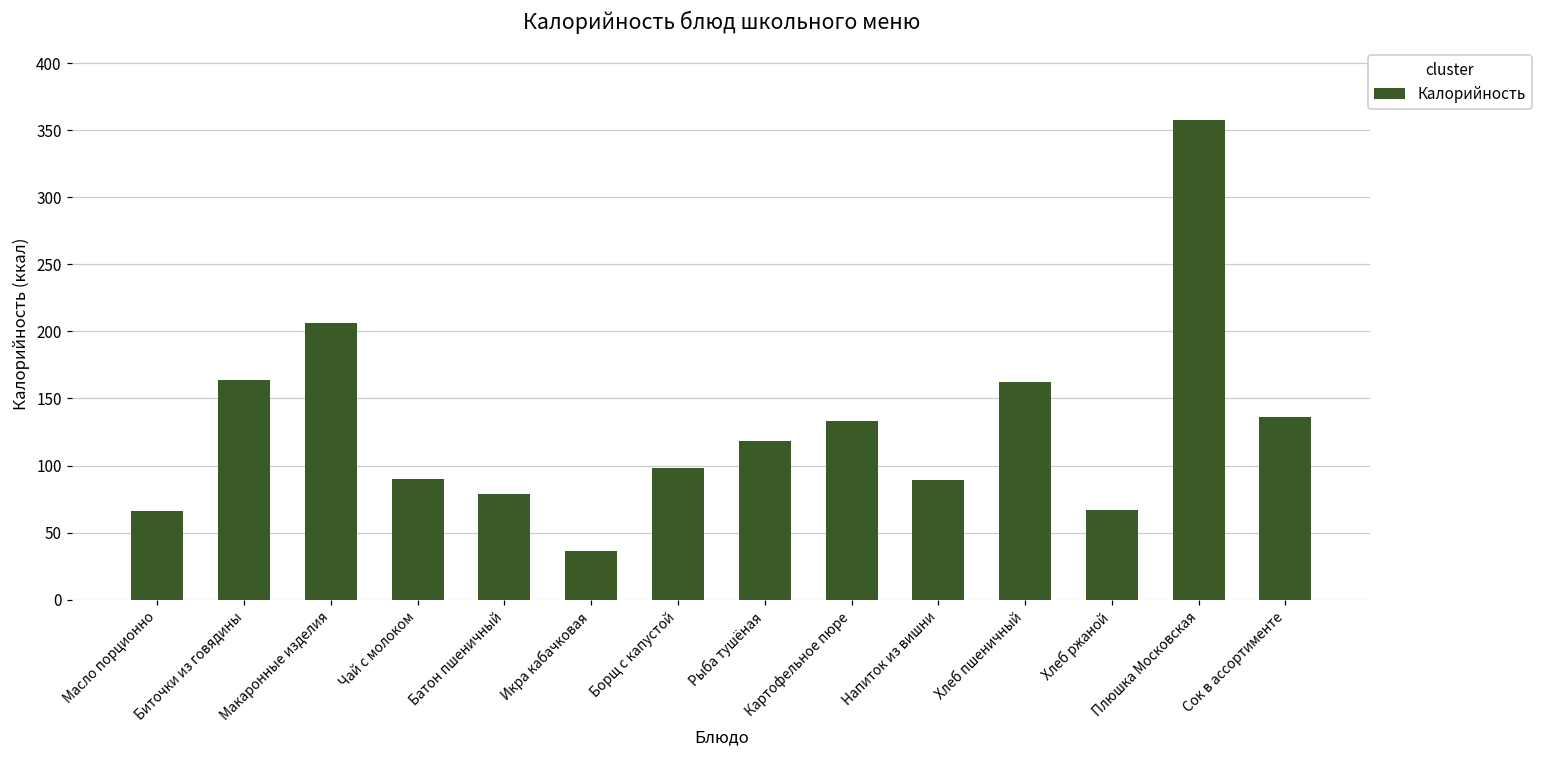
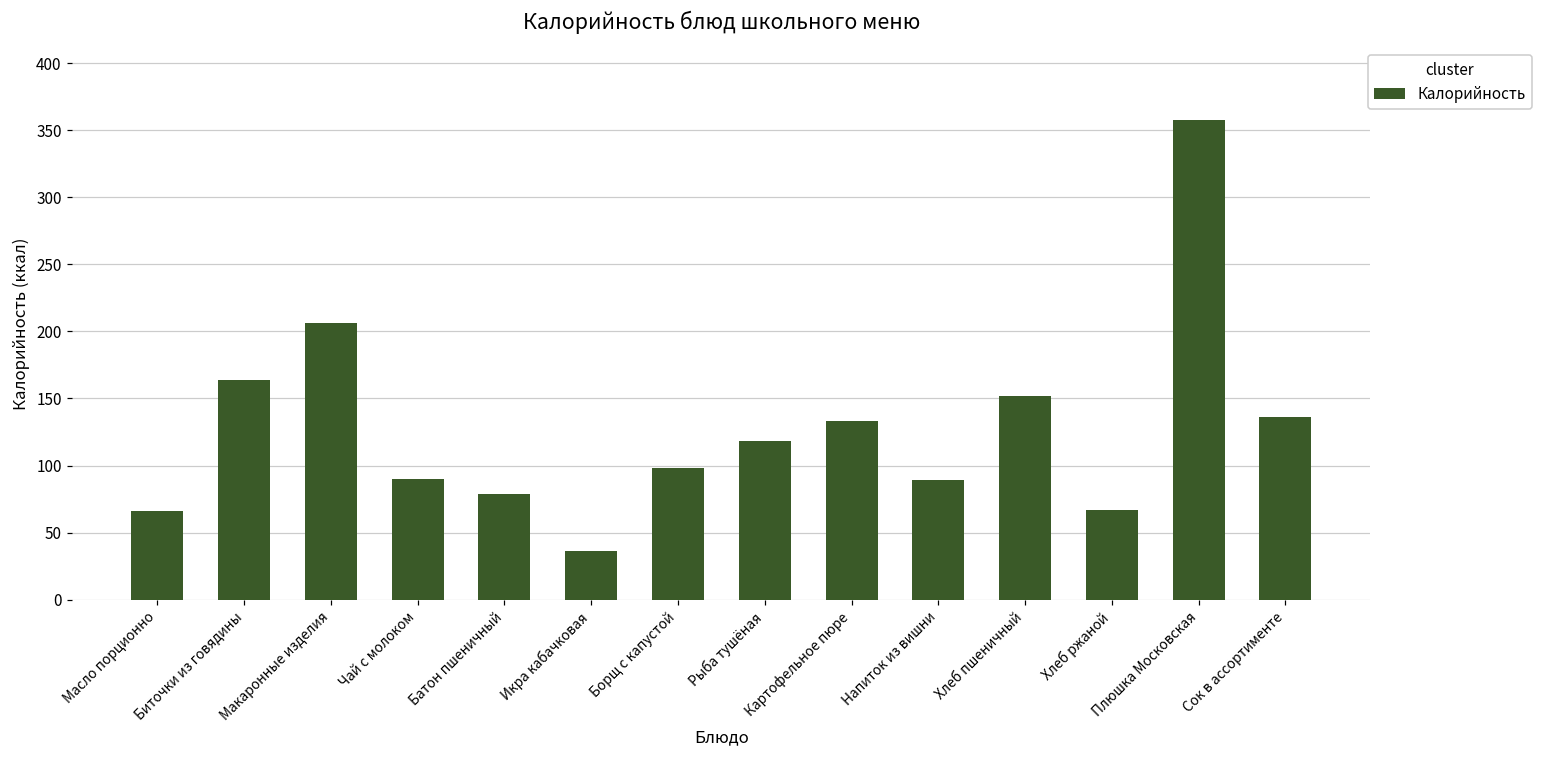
  {
    "Масло порционно": 66,
    "Биточки из говядины": 164,
    "Макаронные изделия": 206,
    "Чай с молоком": 90,
    "Батон пшеничный": 79,
    "Икра кабачковая": 36,
    "Борщ с капустой": 98,
    "Рыба тушёная": 118,
    "Картофельное пюре": 133,
    "Напиток из вишни": 89,
-   "Хлеб пшеничный": 162,
+   "Хлеб пшеничный": 152,
    "Хлеб ржаной": 67,
    "Плюшка Московская": 358,
    "Сок в ассортименте": 136
  }
